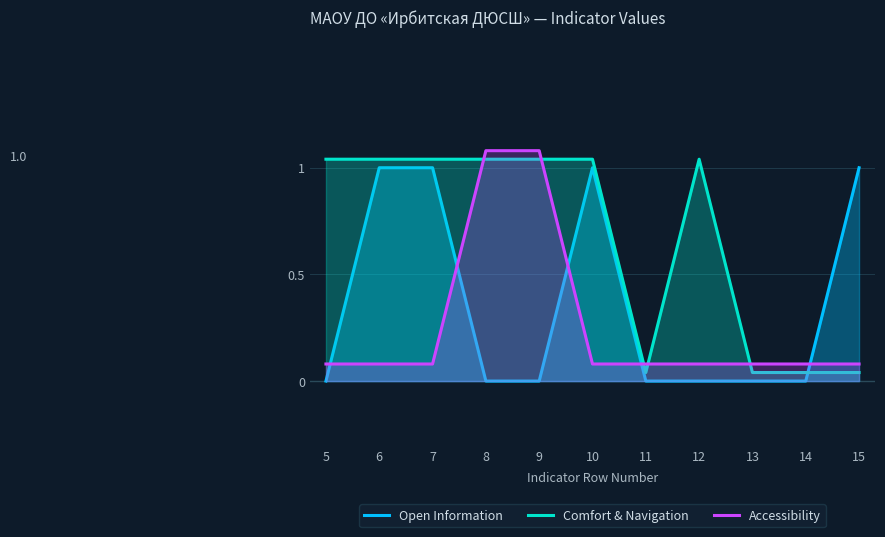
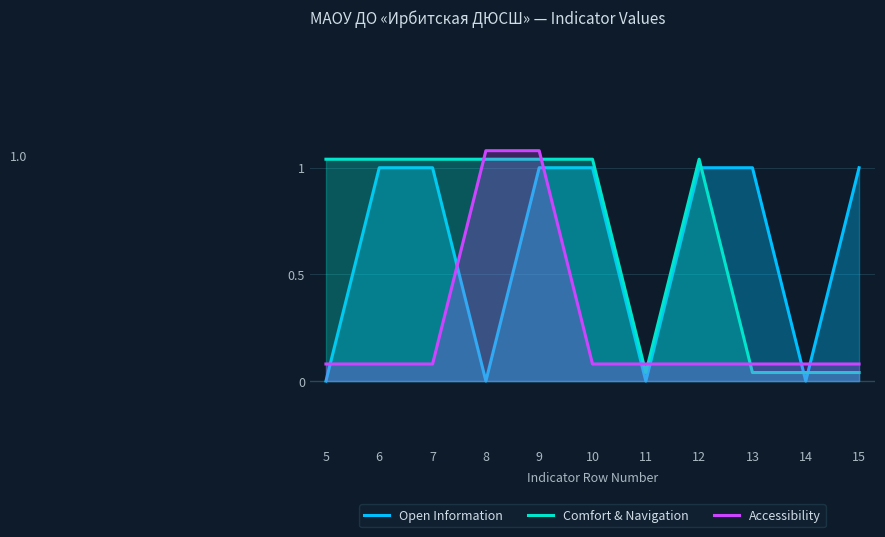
  {
    "Open Information": {
      "5": 0,
      "6": 1,
      "7": 1,
      "8": 0,
-     "9": 0,
+     "9": 1,
      "10": 1,
      "11": 0,
-     "12": 0,
-     "13": 0,
+     "12": 1,
+     "13": 1,
      "14": 0,
      "15": 1
    },
    "Comfort & Navigation": {
      "5": 1.04,
      "6": 1.04,
      "7": 1.04,
      "8": 1.04,
      "9": 1.04,
      "10": 1.04,
      "11": 0.04,
      "12": 1.04,
      "13": 0.04,
      "14": 0.04,
      "15": 0.04
    },
    "Accessibility": {
      "5": 0.08,
      "6": 0.08,
      "7": 0.08,
      "8": 1.08,
      "9": 1.08,
      "10": 0.08,
      "11": 0.08,
      "12": 0.08,
      "13": 0.08,
      "14": 0.08,
      "15": 0.08
    }
  }
